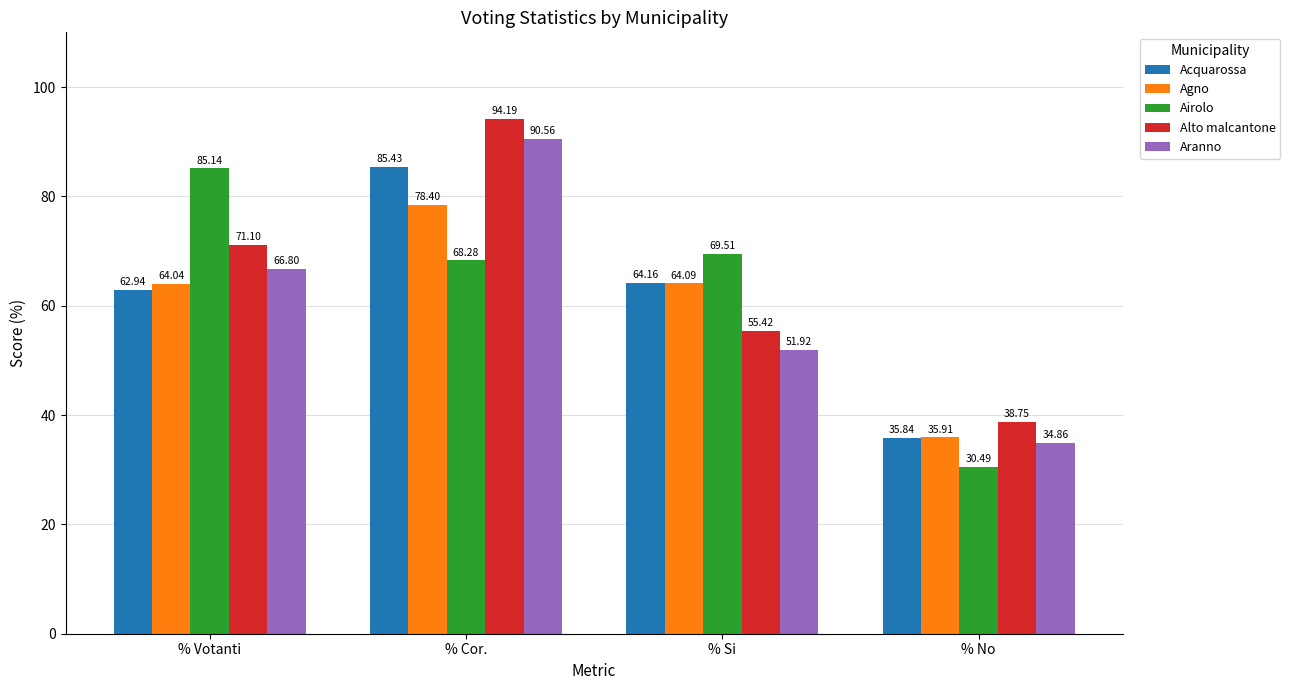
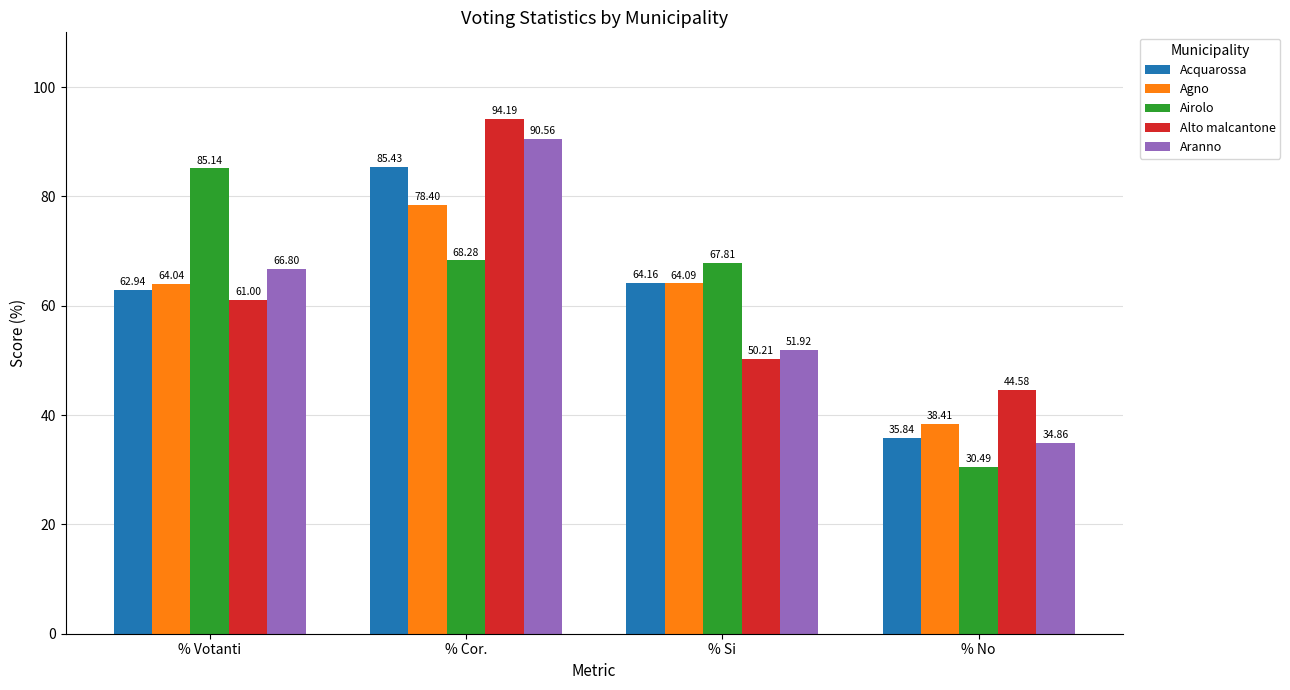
  {
    "Acquarossa": {
      "% Votanti": 62.94,
      "% Cor.": 85.43,
      "% Si": 64.16,
      "% No": 35.84
    },
    "Agno": {
      "% Votanti": 64.04,
      "% Cor.": 78.40,
      "% Si": 64.09,
-     "% No": 35.91
+     "% No": 38.41
    },
    "Airolo": {
      "% Votanti": 85.14,
      "% Cor.": 68.28,
-     "% Si": 69.51,
+     "% Si": 67.81,
      "% No": 30.49
    },
    "Alto malcantone": {
-     "% Votanti": 71.10,
+     "% Votanti": 61.00,
      "% Cor.": 94.19,
-     "% Si": 55.42,
-     "% No": 38.75
+     "% Si": 50.21,
+     "% No": 44.58
    },
    "Aranno": {
      "% Votanti": 66.80,
      "% Cor.": 90.56,
      "% Si": 51.92,
      "% No": 34.86
    }
  }
